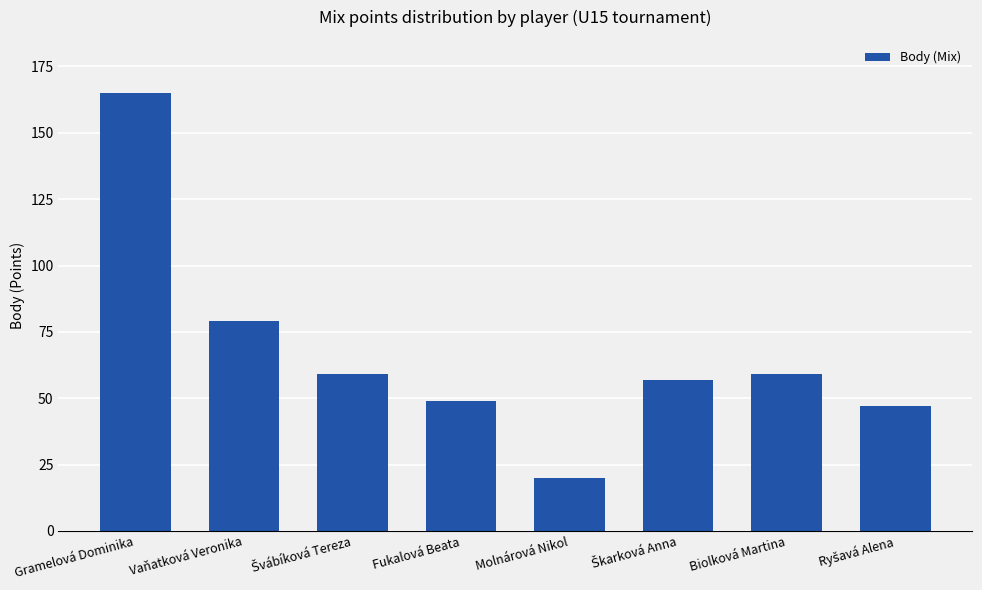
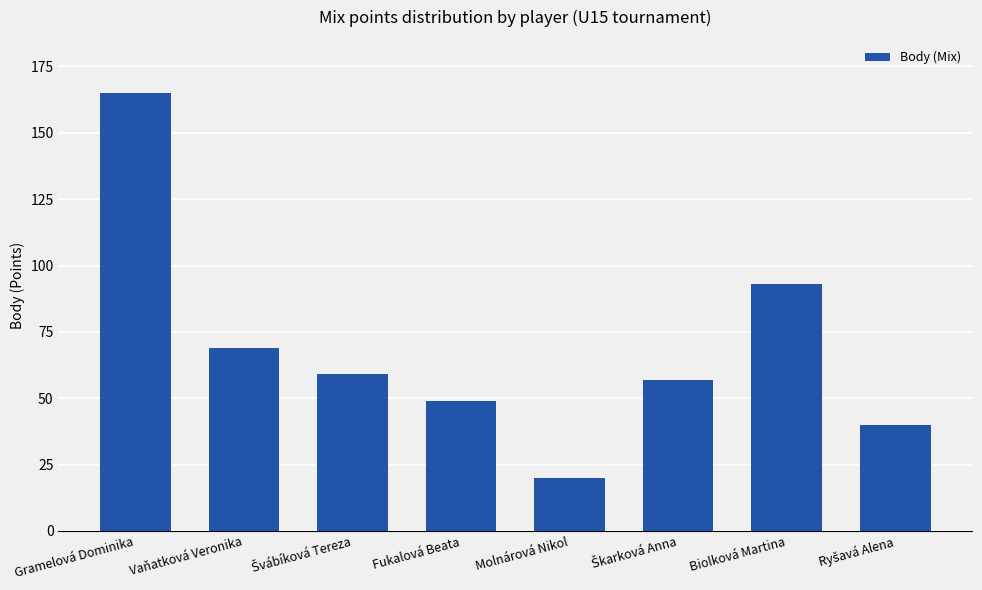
  {
    "Gramelová Dominika": 165,
-   "Vaňatková Veronika": 79,
+   "Vaňatková Veronika": 69,
    "Švábíková Tereza": 59,
    "Fukalová Beata": 49,
    "Molnárová Nikol": 20,
    "Škarková Anna": 57,
-   "Biolková Martina": 59,
-   "Ryšavá Alena": 47
+   "Biolková Martina": 93,
+   "Ryšavá Alena": 40
  }
